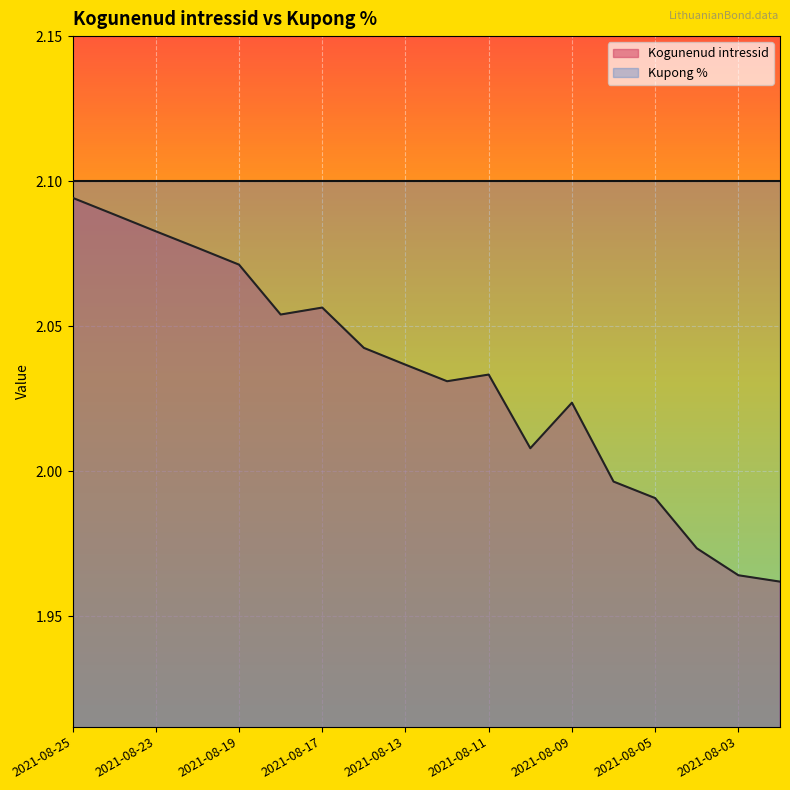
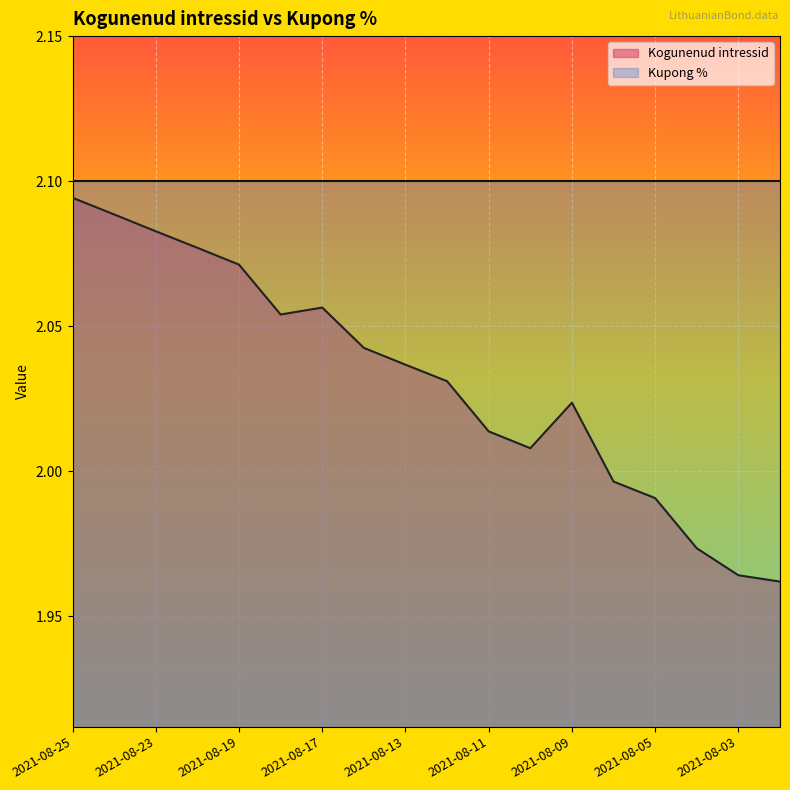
  {
    "Kogunenud intressid": {
      "2021-08-25": 2.094,
      "2021-08-23": 2.083,
      "2021-08-19": 2.071,
      "2021-08-17": 2.056,
      "2021-08-13": 2.037,
-     "2021-08-11": 2.033,
+     "2021-08-11": 2.014,
      "2021-08-09": 2.024,
      "2021-08-05": 1.991,
      "2021-08-03": 1.964
    },
    "Kupong %": {
      "2021-08-25": 2.100,
      "2021-08-23": 2.100,
      "2021-08-19": 2.100,
      "2021-08-17": 2.100,
      "2021-08-13": 2.100,
      "2021-08-11": 2.100,
      "2021-08-09": 2.100,
      "2021-08-05": 2.100,
      "2021-08-03": 2.100
    }
  }
